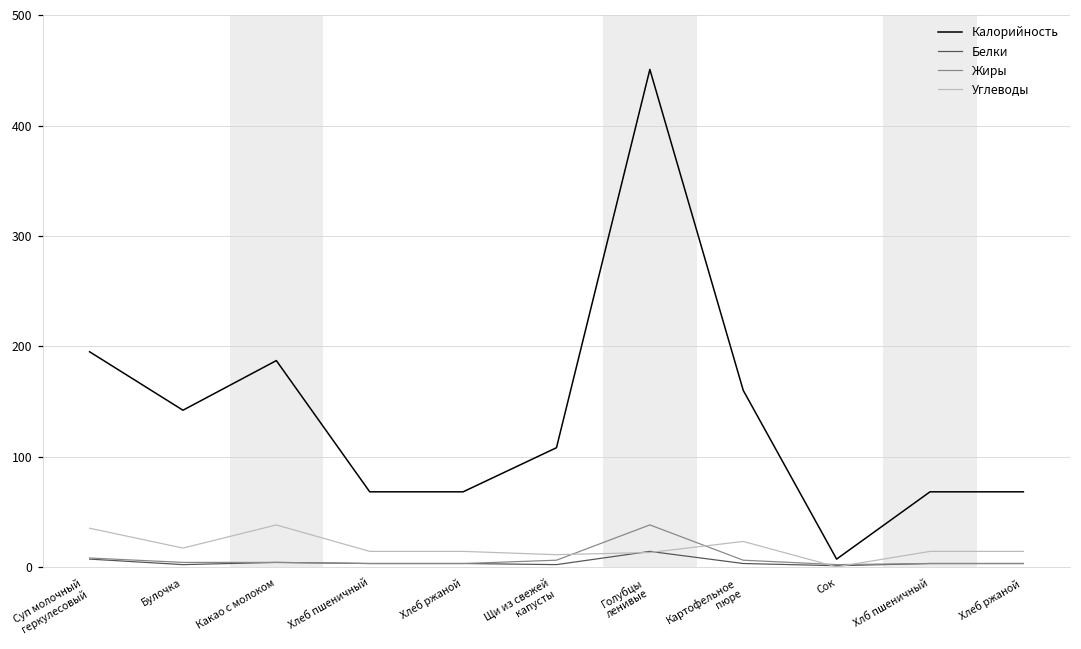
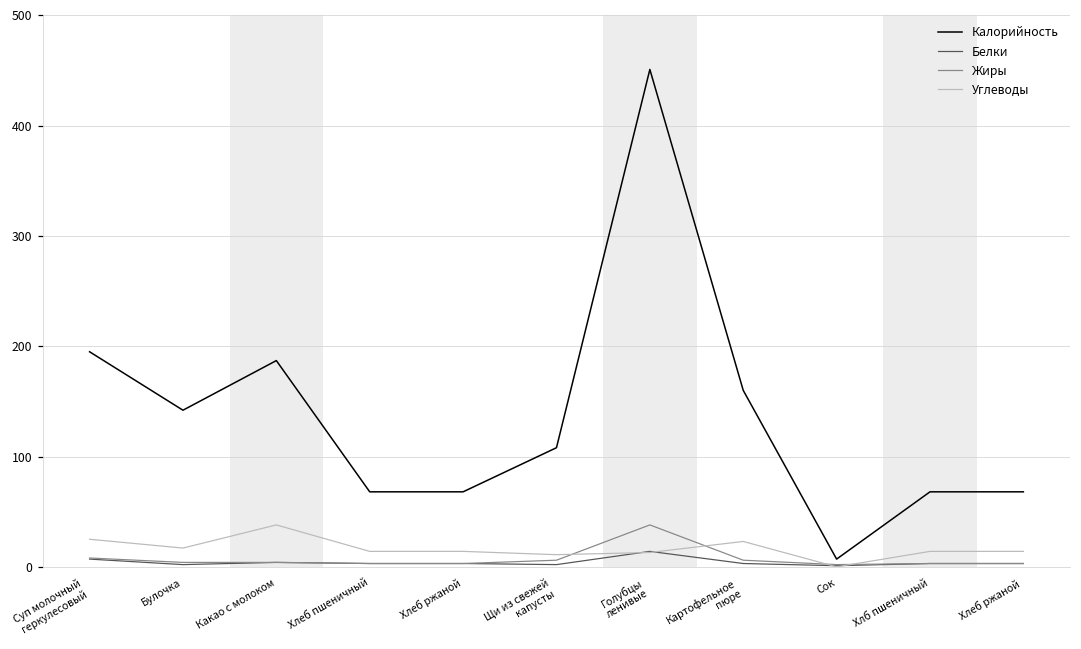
  {
    "Калорийность": {
      "Суп молочный геркулесовый": 195,
      "Булочка": 142,
      "Какао с молоком": 187,
      "Хлеб пшеничный": 68,
      "Щи из свежей капусты": 108,
      "Голубцы ленивые": 451,
      "Картофельное пюре": 160,
      "Сок": 7,
      "Хлб пшеничный": 68
    },
    "Белки": {
      "Щи из свежей капусты": 2,
      "Картофельное пюре": 3
    },
    "Жиры": {
      "Щи из свежей капусты": 6,
      "Голубцы ленивые": 38,
      "Картофельное пюре": 6
    },
    "Углеводы": {
-     "Суп молочный геркулесовый": 35,
+     "Суп молочный геркулесовый": 25,
      "Булочка": 17,
      "Какао с молоком": 38,
      "Хлеб пшеничный": 14,
      "Щи из свежей капусты": 11,
      "Картофельное пюре": 23,
      "Хлб пшеничный": 14
    }
  }
